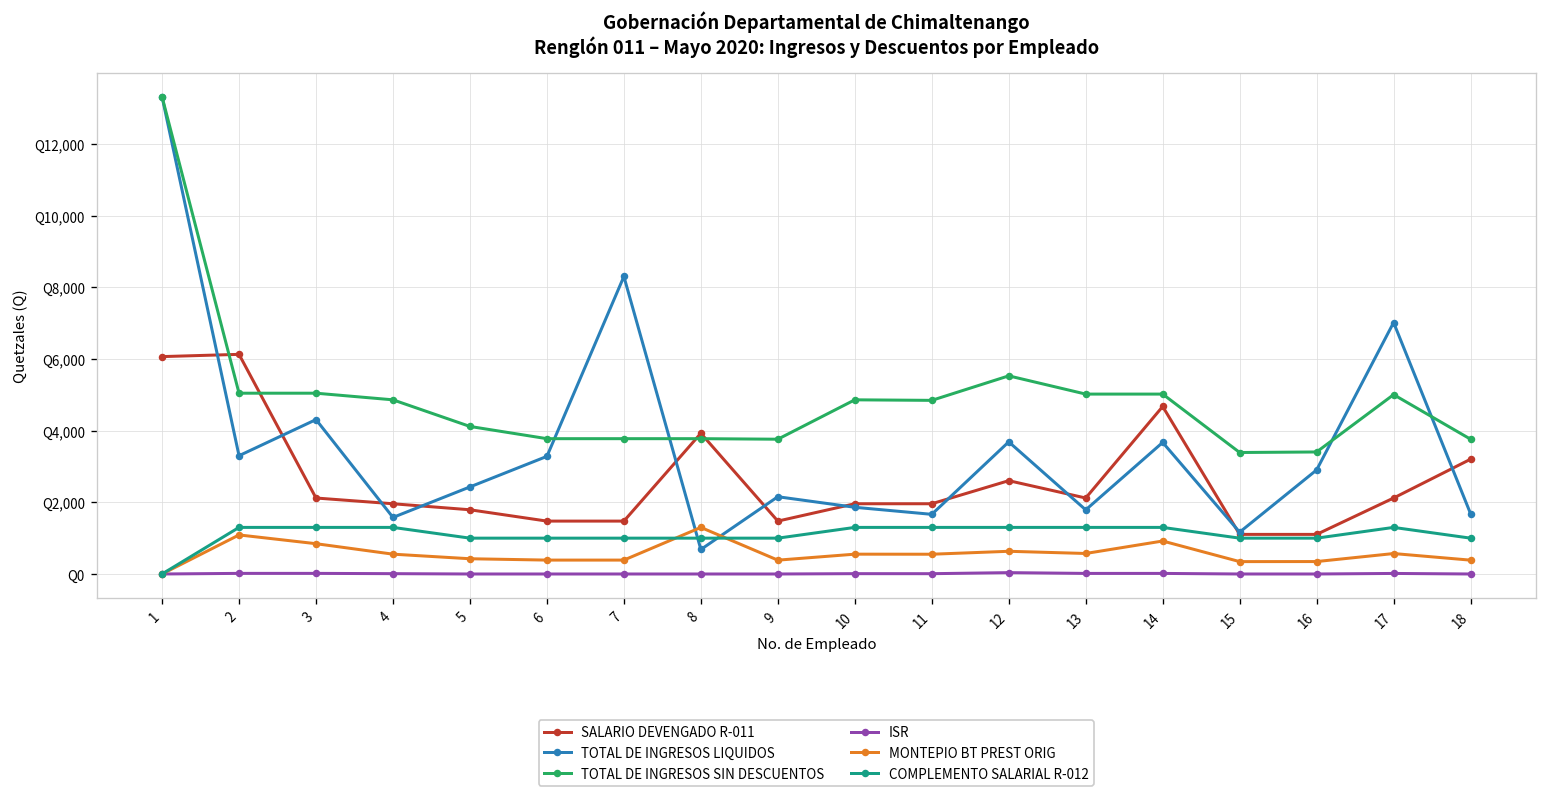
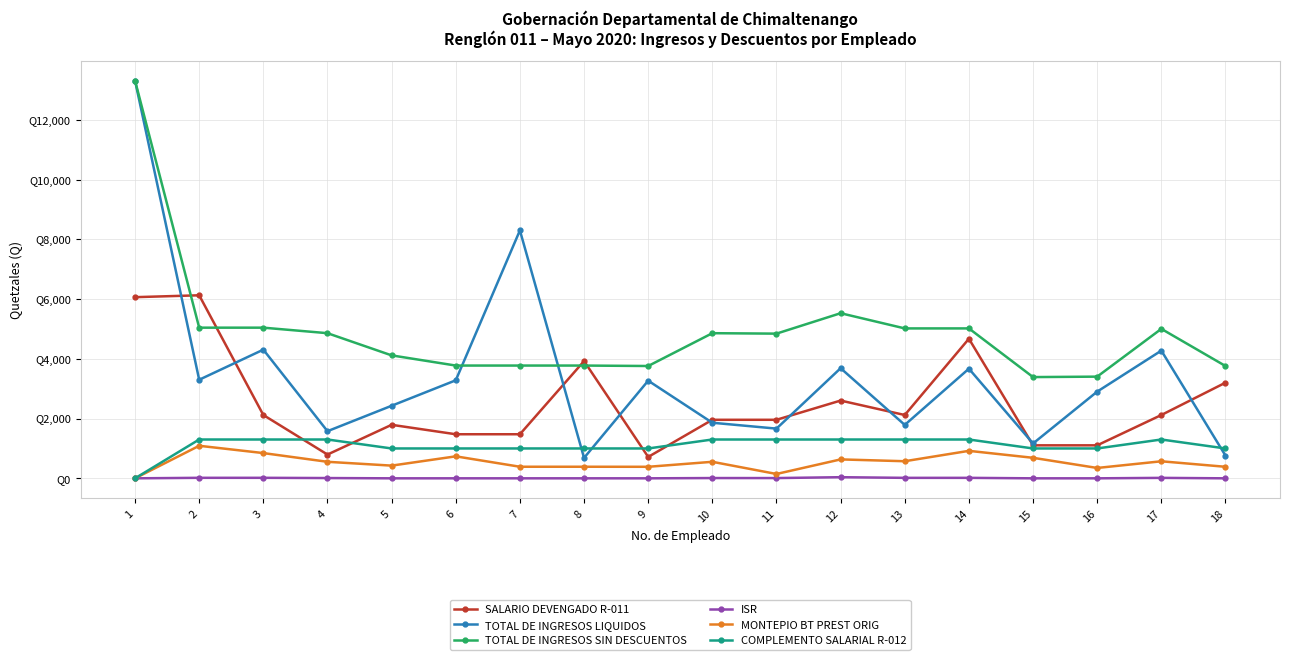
  {
    "SALARIO DEVENGADO R-011": {
      "1": "Q6,100",
      "2": "Q6,100",
      "3": "Q2,100",
-     "4": "Q2,000",
+     "4": "Q800",
      "5": "Q1,800",
      "6": "Q1,500",
      "7": "Q1,500",
      "8": "Q3,900",
-     "9": "Q1,500",
+     "9": "Q700",
      "10": "Q2,000",
      "11": "Q2,000",
      "12": "Q2,600",
      "13": "Q2,100",
      "14": "Q4,700",
      "16": "Q1,100",
      "17": "Q2,100",
      "18": "Q3,200"
    },
    "TOTAL DE INGRESOS LIQUIDOS": {
      "2": "Q3,300",
      "3": "Q4,300",
      "4": "Q1,600",
      "5": "Q2,400",
      "6": "Q3,300",
      "7": "Q8,300",
      "8": "Q700",
-     "9": "Q2,200",
+     "9": "Q3,300",
      "10": "Q1,900",
      "11": "Q1,700",
      "12": "Q3,700",
      "13": "Q1,800",
      "14": "Q3,700",
      "16": "Q2,900",
-     "17": "Q7,000",
-     "18": "Q1,700"
+     "17": "Q4,300",
+     "18": "Q800"
    },
    "ISR": {
      "2": "Q0",
      "3": "Q0",
      "4": "Q0",
      "5": "Q0",
      "6": "Q0",
      "7": "Q0",
      "8": "Q0",
      "9": "Q0",
      "10": "Q0",
      "11": "Q0",
      "12": "Q0",
      "13": "Q0",
      "14": "Q0",
      "15": "Q0",
      "16": "Q0",
      "17": "Q0",
      "18": "Q0"
    },
    "MONTEPIO BT PREST ORIG": {
      "2": "Q1,100",
      "3": "Q800",
      "4": "Q600",
      "5": "Q400",
-     "6": "Q400",
+     "6": "Q700",
      "7": "Q400",
-     "8": "Q1,300",
+     "8": "Q400",
      "9": "Q400",
      "10": "Q600",
-     "11": "Q600",
+     "11": "Q100",
      "12": "Q600",
      "13": "Q600",
      "14": "Q900",
-     "15": "Q300",
+     "15": "Q700",
      "16": "Q300",
      "17": "Q600",
      "18": "Q400"
    }
  }
